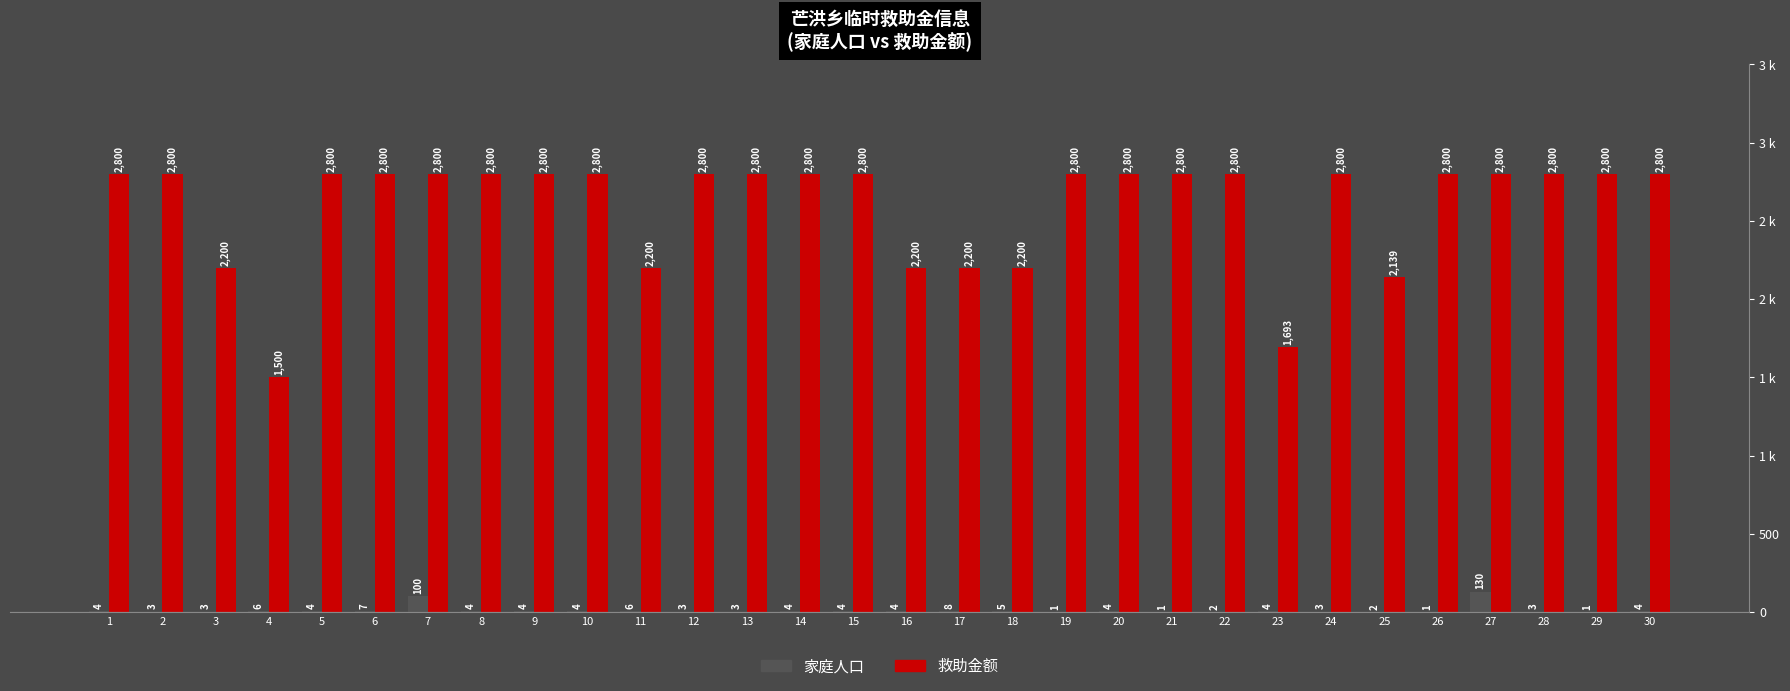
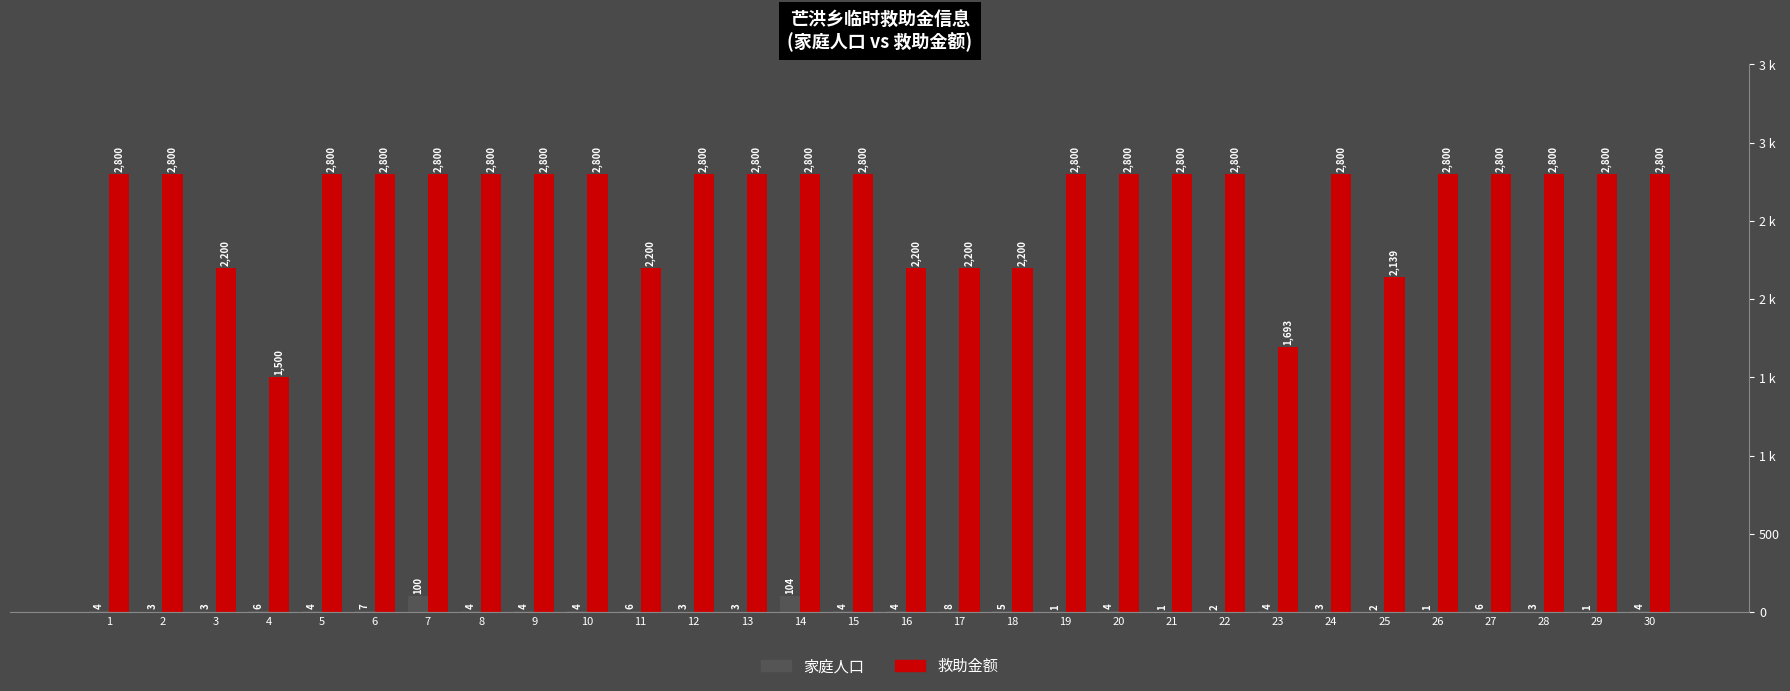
  {
    "家庭人口": {
      "1": "4",
      "2": "3",
      "3": "3",
      "4": "6",
      "5": "4",
      "6": "7",
      "7": "100",
      "8": "4",
      "9": "4",
      "10": "4",
      "11": "6",
      "12": "3",
      "13": "3",
-     "14": "4",
+     "14": "104",
      "15": "4",
      "16": "4",
      "17": "8",
      "18": "5",
      "19": "1",
      "20": "4",
      "21": "1",
      "22": "2",
      "23": "4",
      "24": "3",
      "25": "2",
      "26": "1",
-     "27": "130",
+     "27": "6",
      "28": "3",
      "29": "1",
      "30": "4"
    },
    "救助金额": {
      "1": "2,800",
      "2": "2,800",
      "3": "2,200",
      "4": "1,500",
      "5": "2,800",
      "6": "2,800",
      "7": "2,800",
      "8": "2,800",
      "9": "2,800",
      "10": "2,800",
      "11": "2,200",
      "12": "2,800",
      "13": "2,800",
      "14": "2,800",
      "15": "2,800",
      "16": "2,200",
      "17": "2,200",
      "18": "2,200",
      "19": "2,800",
      "20": "2,800",
      "21": "2,800",
      "22": "2,800",
      "23": "1,693",
      "24": "2,800",
      "25": "2,139",
      "26": "2,800",
      "27": "2,800",
      "28": "2,800",
      "29": "2,800",
      "30": "2,800"
    }
  }
